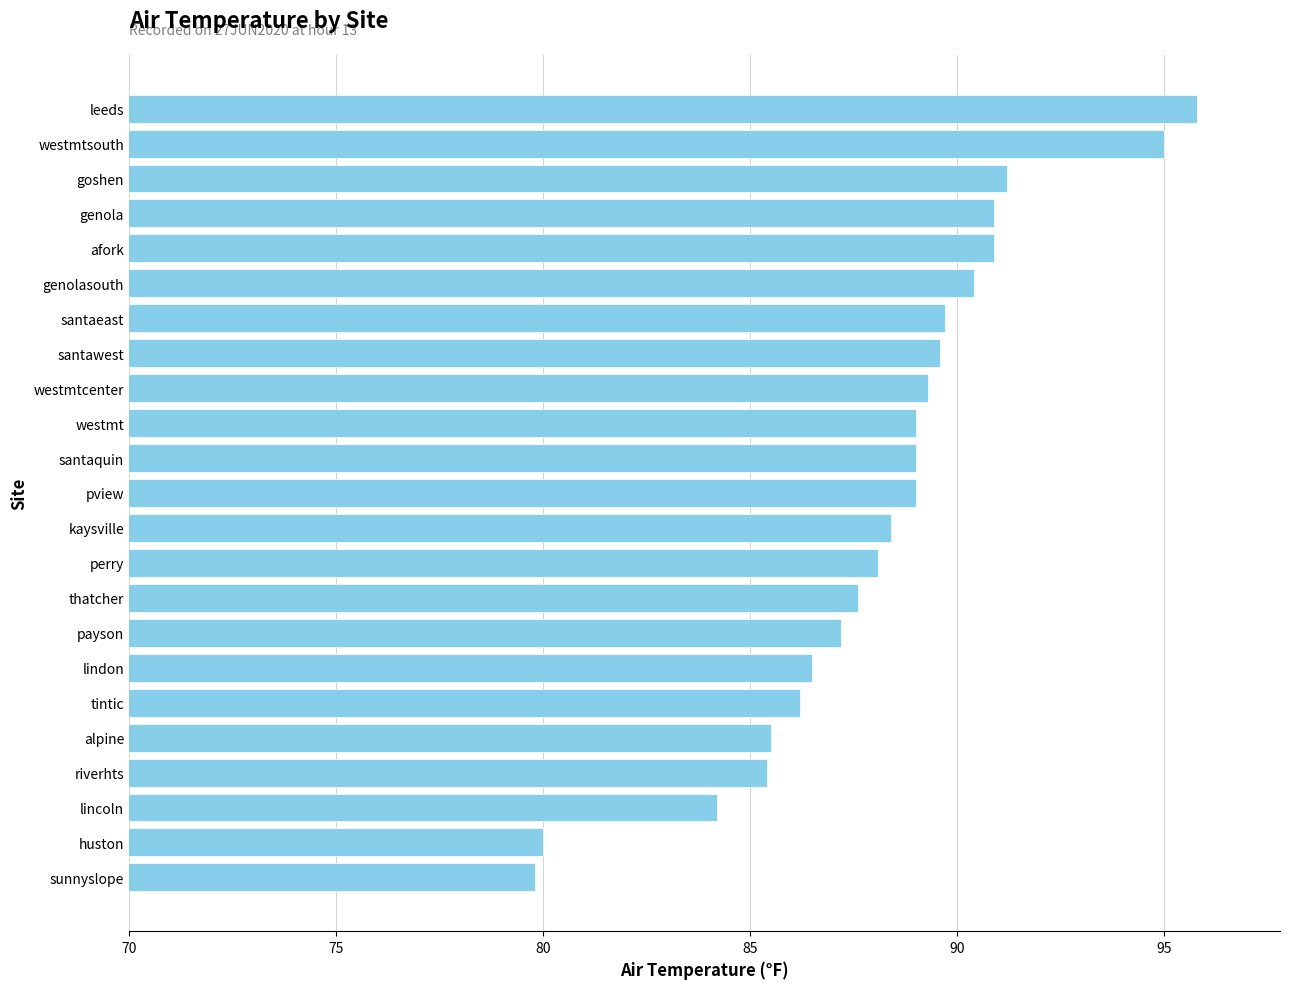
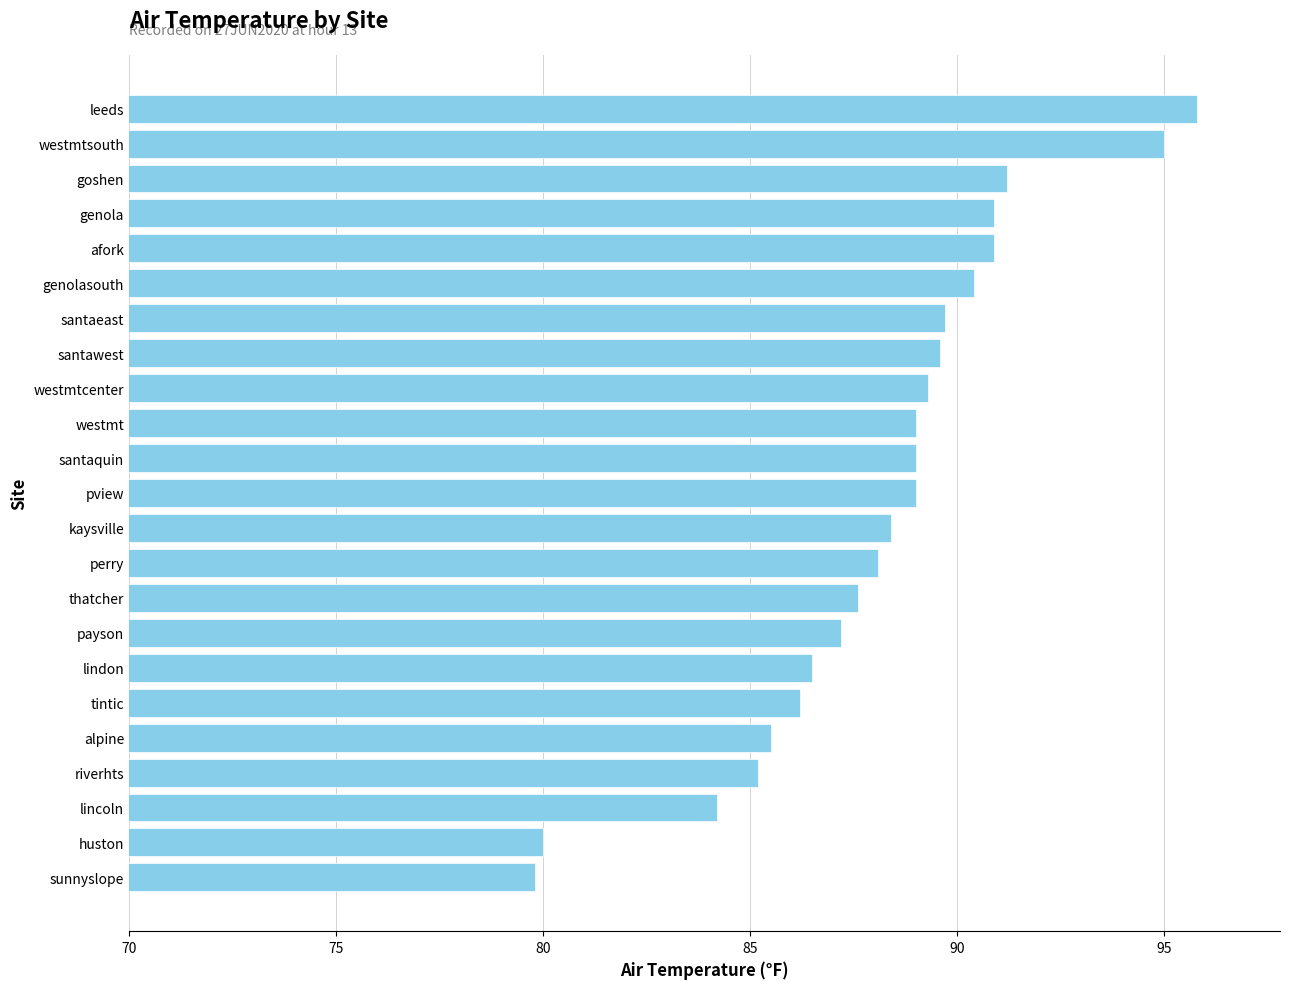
  {
    "leeds": 95.8,
    "westmtsouth": 95.0,
    "goshen": 91.2,
    "genola": 90.9,
    "afork": 90.9,
    "genolasouth": 90.4,
    "santaeast": 89.7,
    "santawest": 89.6,
    "westmtcenter": 89.3,
    "westmt": 89.0,
    "santaquin": 89.0,
    "pview": 89.0,
    "kaysville": 88.4,
    "perry": 88.1,
    "thatcher": 87.6,
    "payson": 87.2,
    "lindon": 86.5,
    "tintic": 86.2,
    "alpine": 85.5,
-   "riverhts": 85.4,
+   "riverhts": 85.2,
    "lincoln": 84.2,
    "huston": 80.0,
    "sunnyslope": 79.8
  }
